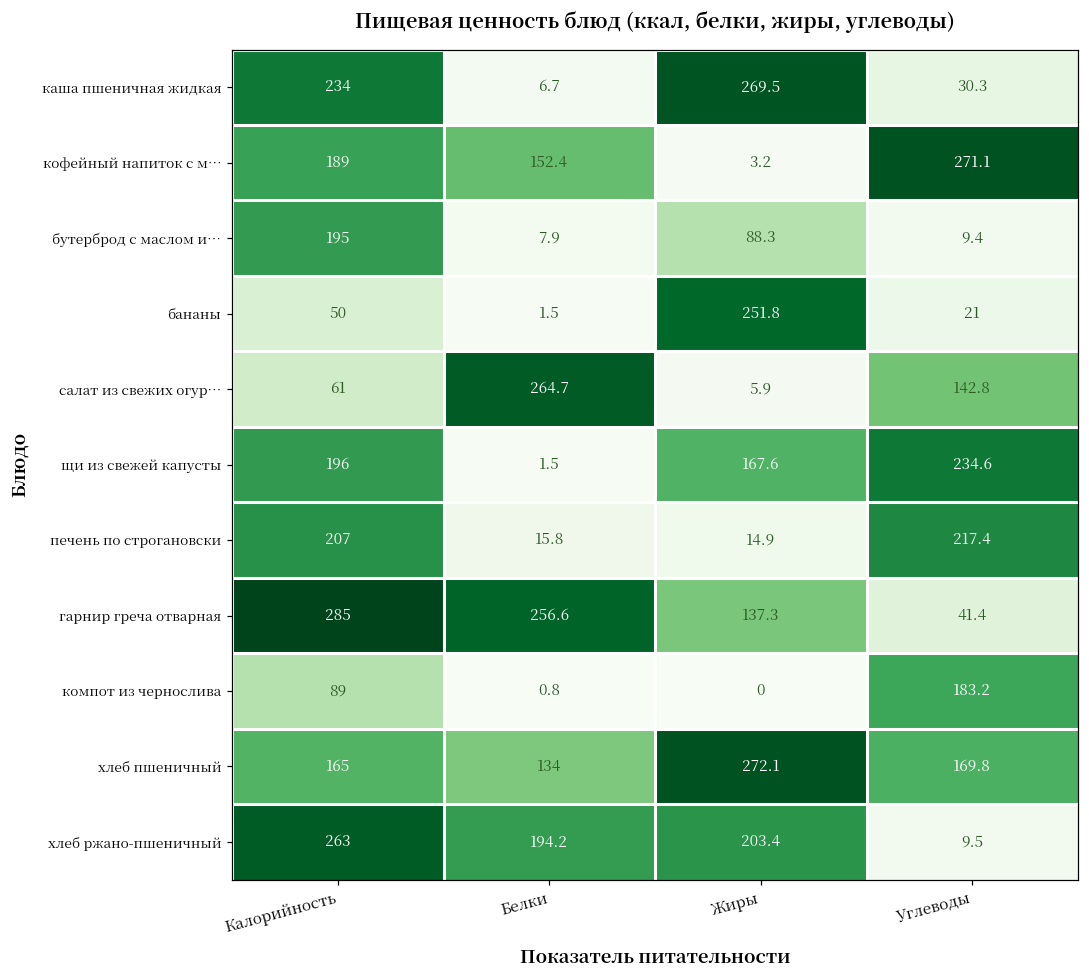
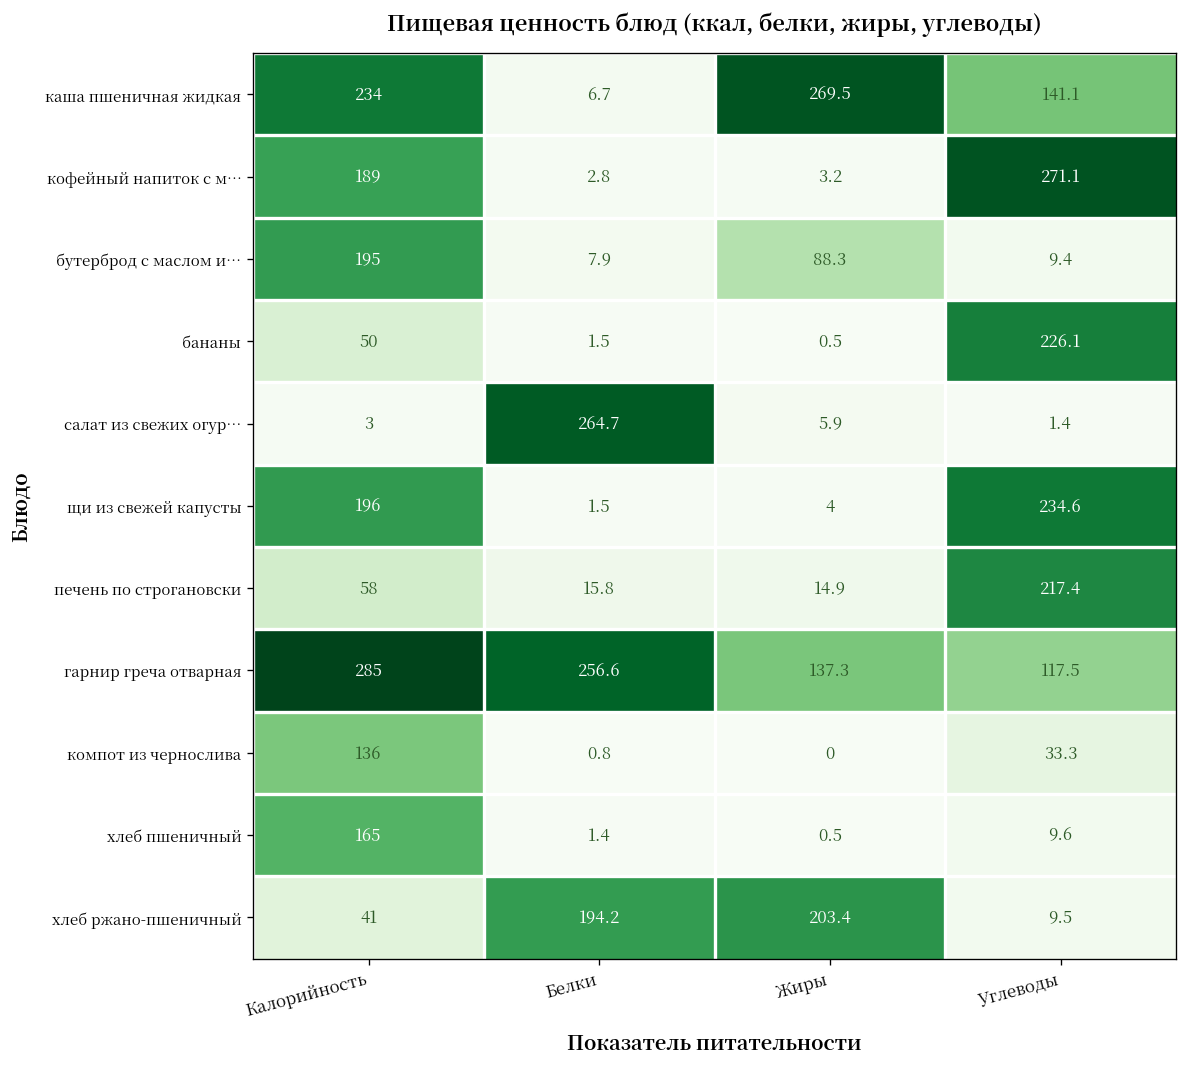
  {
    "каша пшеничная жидкая": {
      "Калорийность": 234,
      "Белки": 6.7,
      "Жиры": 269.5,
-     "Углеводы": 30.3
+     "Углеводы": 141.1
    },
    "кофейный напиток с м…": {
      "Калорийность": 189,
-     "Белки": 152.4,
+     "Белки": 2.8,
      "Жиры": 3.2,
      "Углеводы": 271.1
    },
    "бутерброд с маслом и…": {
      "Калорийность": 195,
      "Белки": 7.9,
      "Жиры": 88.3,
      "Углеводы": 9.4
    },
    "бананы": {
      "Калорийность": 50,
      "Белки": 1.5,
-     "Жиры": 251.8,
-     "Углеводы": 21
+     "Жиры": 0.5,
+     "Углеводы": 226.1
    },
    "салат из свежих огур…": {
-     "Калорийность": 61,
+     "Калорийность": 3,
      "Белки": 264.7,
      "Жиры": 5.9,
-     "Углеводы": 142.8
+     "Углеводы": 1.4
    },
    "щи из свежей капусты": {
      "Калорийность": 196,
      "Белки": 1.5,
-     "Жиры": 167.6,
+     "Жиры": 4,
      "Углеводы": 234.6
    },
    "печень по строгановски": {
-     "Калорийность": 207,
+     "Калорийность": 58,
      "Белки": 15.8,
      "Жиры": 14.9,
      "Углеводы": 217.4
    },
    "гарнир греча отварная": {
      "Калорийность": 285,
      "Белки": 256.6,
      "Жиры": 137.3,
-     "Углеводы": 41.4
+     "Углеводы": 117.5
    },
    "компот из чернослива": {
-     "Калорийность": 89,
+     "Калорийность": 136,
      "Белки": 0.8,
      "Жиры": 0,
-     "Углеводы": 183.2
+     "Углеводы": 33.3
    },
    "хлеб пшеничный": {
      "Калорийность": 165,
-     "Белки": 134,
-     "Жиры": 272.1,
-     "Углеводы": 169.8
+     "Белки": 1.4,
+     "Жиры": 0.5,
+     "Углеводы": 9.6
    },
    "хлеб ржано-пшеничный": {
-     "Калорийность": 263,
+     "Калорийность": 41,
      "Белки": 194.2,
      "Жиры": 203.4,
      "Углеводы": 9.5
    }
  }
